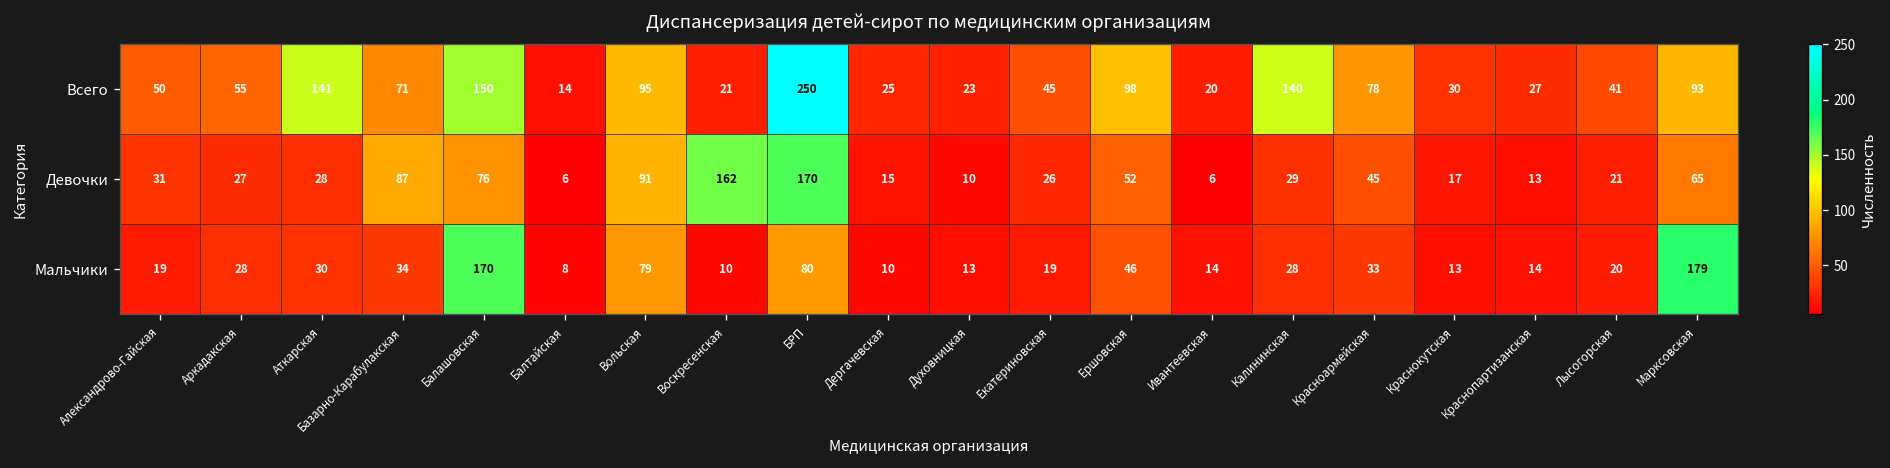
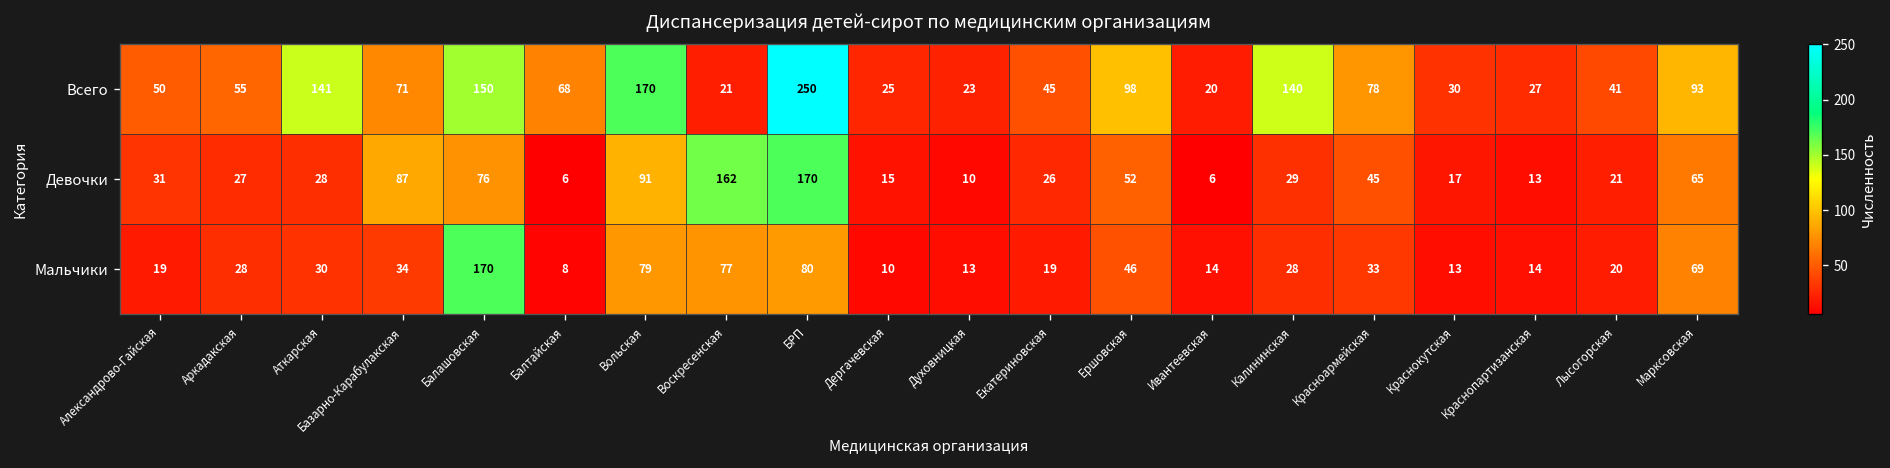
  {
    "Всего": {
      "Александрово-Гайская": 50,
      "Аркадакская": 55,
      "Аткарская": 141,
      "Базарно-Карабулакская": 71,
      "Балашовская": 150,
-     "Балтайская": 14,
-     "Вольская": 95,
+     "Балтайская": 68,
+     "Вольская": 170,
      "Воскресенская": 21,
      "БРП": 250,
      "Дергачевская": 25,
      "Духовницкая": 23,
      "Екатериновская": 45,
      "Ершовская": 98,
      "Ивантеевская": 20,
      "Калининская": 140,
      "Красноармейская": 78,
      "Краснокутская": 30,
      "Краснопартизанская": 27,
      "Лысогорская": 41,
      "Марксовская": 93
    },
    "Девочки": {
      "Александрово-Гайская": 31,
      "Аркадакская": 27,
      "Аткарская": 28,
      "Базарно-Карабулакская": 87,
      "Балашовская": 76,
      "Балтайская": 6,
      "Вольская": 91,
      "Воскресенская": 162,
      "БРП": 170,
      "Дергачевская": 15,
      "Духовницкая": 10,
      "Екатериновская": 26,
      "Ершовская": 52,
      "Ивантеевская": 6,
      "Калининская": 29,
      "Красноармейская": 45,
      "Краснокутская": 17,
      "Краснопартизанская": 13,
      "Лысогорская": 21,
      "Марксовская": 65
    },
    "Мальчики": {
      "Александрово-Гайская": 19,
      "Аркадакская": 28,
      "Аткарская": 30,
      "Базарно-Карабулакская": 34,
      "Балашовская": 170,
      "Балтайская": 8,
      "Вольская": 79,
-     "Воскресенская": 10,
+     "Воскресенская": 77,
      "БРП": 80,
      "Дергачевская": 10,
      "Духовницкая": 13,
      "Екатериновская": 19,
      "Ершовская": 46,
      "Ивантеевская": 14,
      "Калининская": 28,
      "Красноармейская": 33,
      "Краснокутская": 13,
      "Краснопартизанская": 14,
      "Лысогорская": 20,
-     "Марксовская": 179
+     "Марксовская": 69
    }
  }
